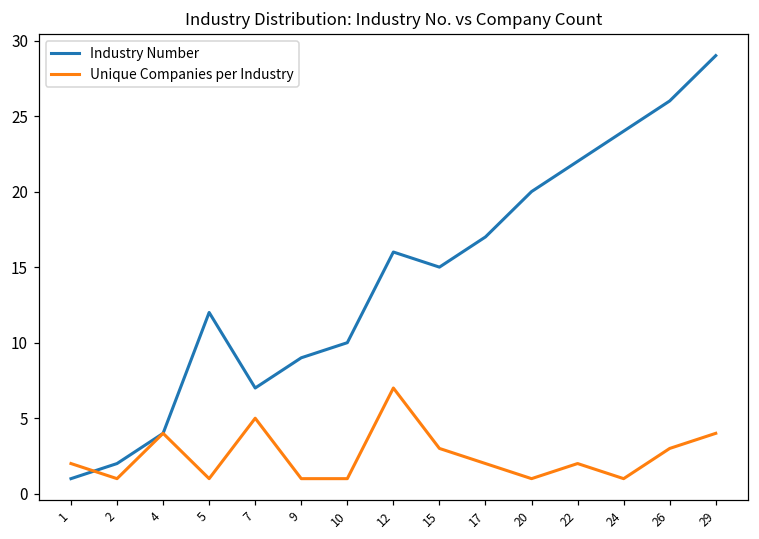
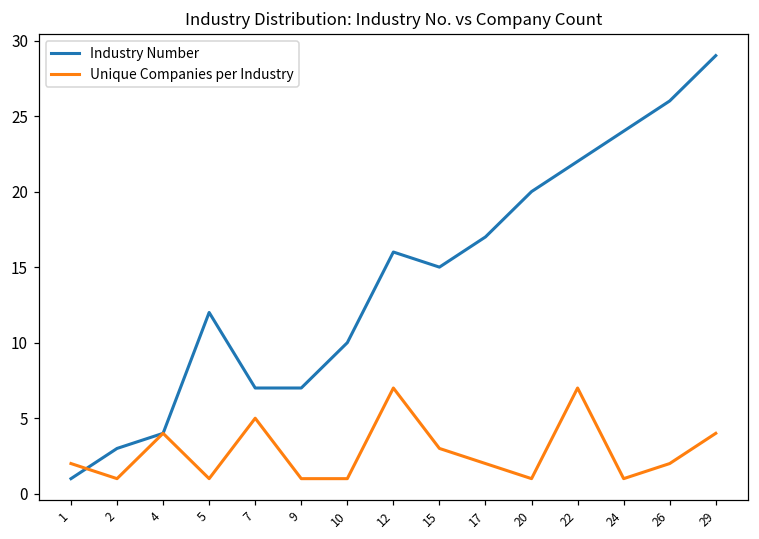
  {
    "Industry Number": {
      "1": 1,
-     "2": 2,
+     "2": 3,
      "5": 12,
      "7": 7,
-     "9": 9,
+     "9": 7,
      "10": 10,
      "12": 16,
      "15": 15,
      "17": 17,
      "20": 20,
      "22": 22,
      "24": 24,
      "26": 26,
      "29": 29
    },
    "Unique Companies per Industry": {
      "1": 2,
      "2": 1,
      "5": 1,
      "7": 5,
      "9": 1,
      "10": 1,
      "12": 7,
      "15": 3,
      "17": 2,
      "20": 1,
-     "22": 2,
+     "22": 7,
      "24": 1,
-     "26": 3,
+     "26": 2,
      "29": 4
    }
  }
